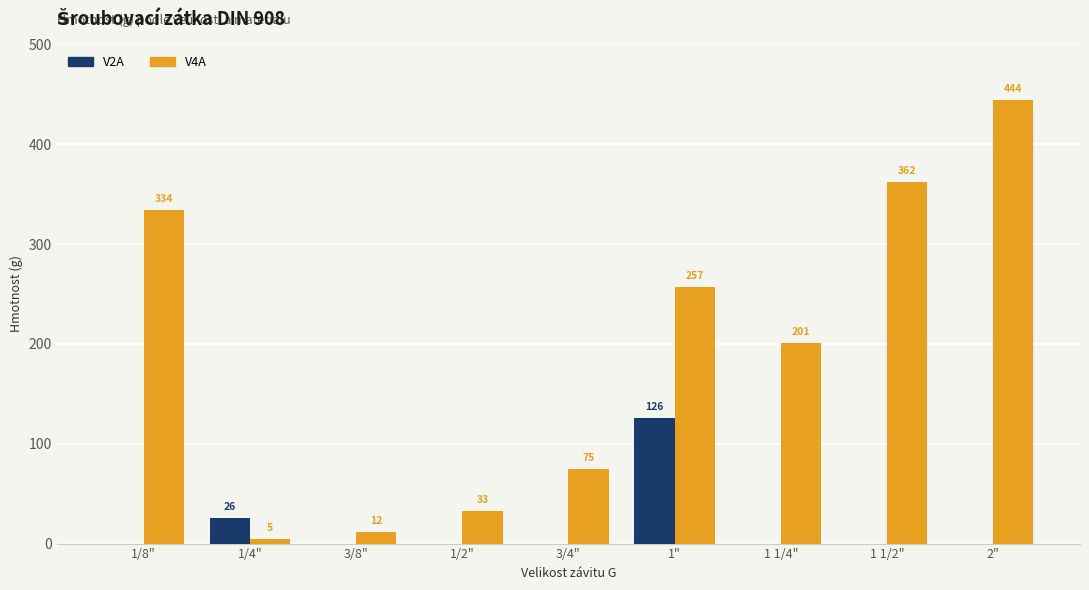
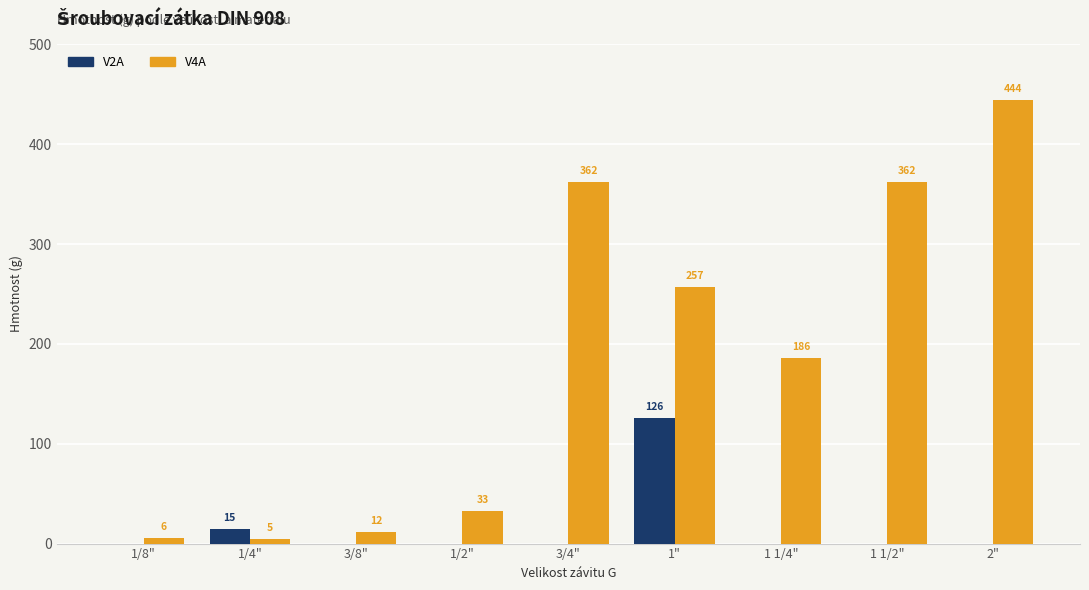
  {
    "V2A": {
-     "1/4\"": 26,
+     "1/4\"": 15,
      "1\"": 126
    },
    "V4A": {
-     "1/8\"": 334,
+     "1/8\"": 6,
      "1/4\"": 5,
      "3/8\"": 12,
      "1/2\"": 33,
-     "3/4\"": 75,
+     "3/4\"": 362,
      "1\"": 257,
-     "1 1/4\"": 201,
+     "1 1/4\"": 186,
      "1 1/2\"": 362,
      "2\"": 444
    }
  }
